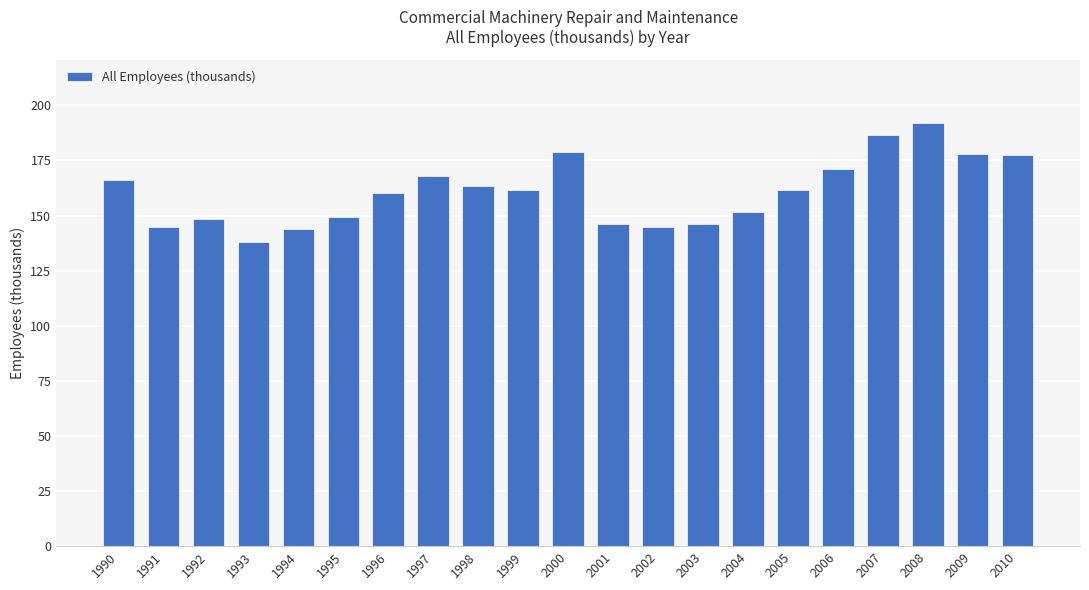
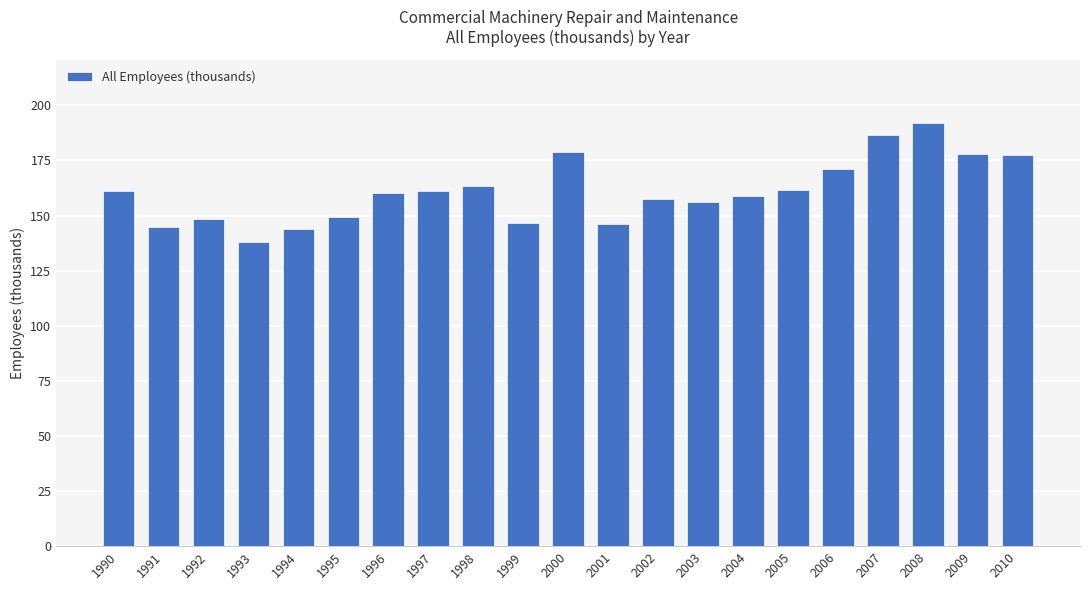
  {
-   "1990": 166,
+   "1990": 161,
    "1991": 145,
    "1992": 148,
    "1993": 138,
    "1994": 144,
    "1995": 149,
    "1996": 160,
-   "1997": 168,
+   "1997": 161,
    "1998": 163,
-   "1999": 162,
+   "1999": 147,
    "2000": 179,
    "2001": 146,
-   "2002": 145,
-   "2003": 146,
-   "2004": 152,
+   "2002": 157,
+   "2003": 156,
+   "2004": 159,
    "2005": 162,
    "2006": 171,
    "2007": 187,
    "2008": 192,
    "2009": 178,
    "2010": 177
  }
